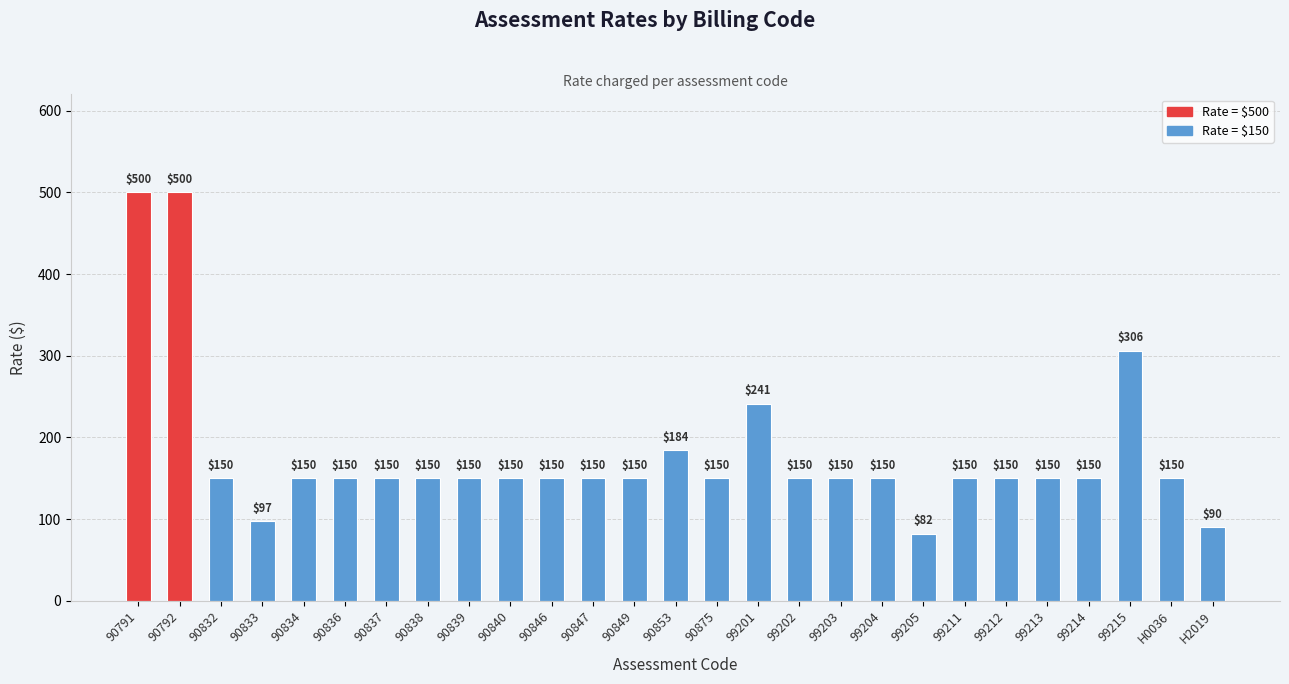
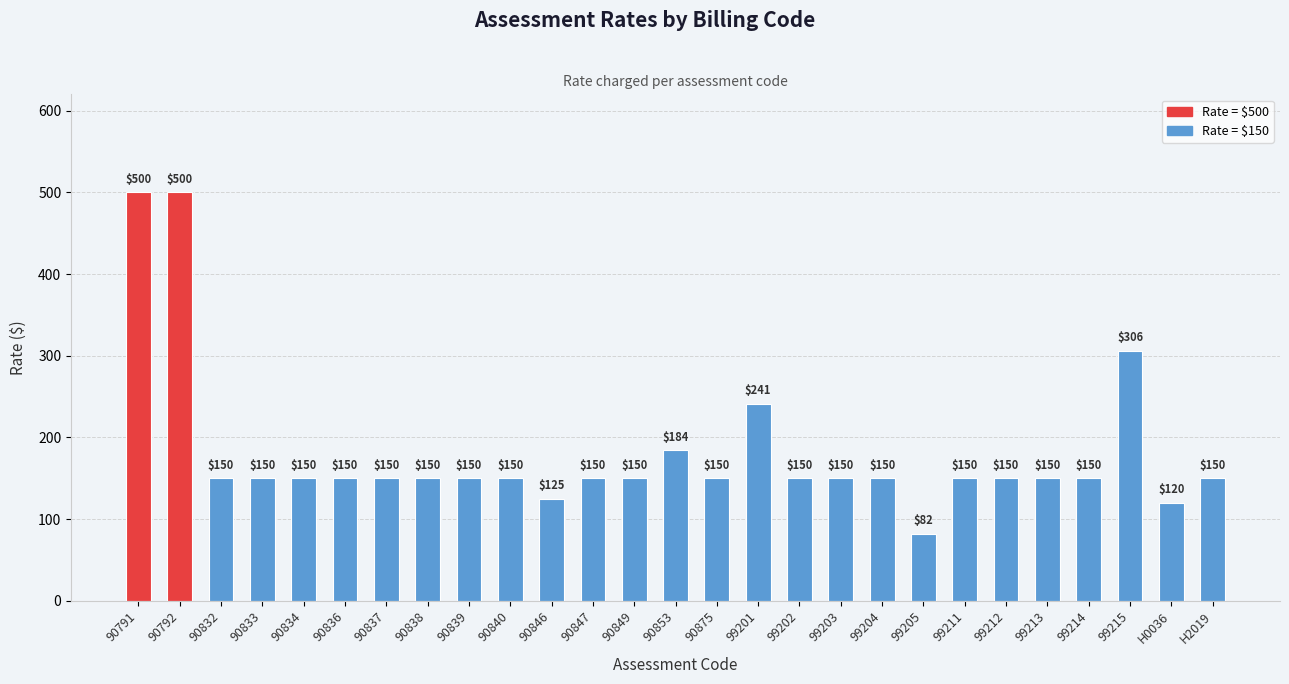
  {
    "90791": "$500",
    "90792": "$500",
    "90832": "$150",
-   "90833": "$97",
+   "90833": "$150",
    "90834": "$150",
    "90836": "$150",
    "90837": "$150",
    "90838": "$150",
    "90839": "$150",
    "90840": "$150",
-   "90846": "$150",
+   "90846": "$125",
    "90847": "$150",
    "90849": "$150",
    "90853": "$184",
    "90875": "$150",
    "99201": "$241",
    "99202": "$150",
    "99203": "$150",
    "99204": "$150",
    "99205": "$82",
    "99211": "$150",
    "99212": "$150",
    "99213": "$150",
    "99214": "$150",
    "99215": "$306",
-   "H0036": "$150",
-   "H2019": "$90"
+   "H0036": "$120",
+   "H2019": "$150"
  }
